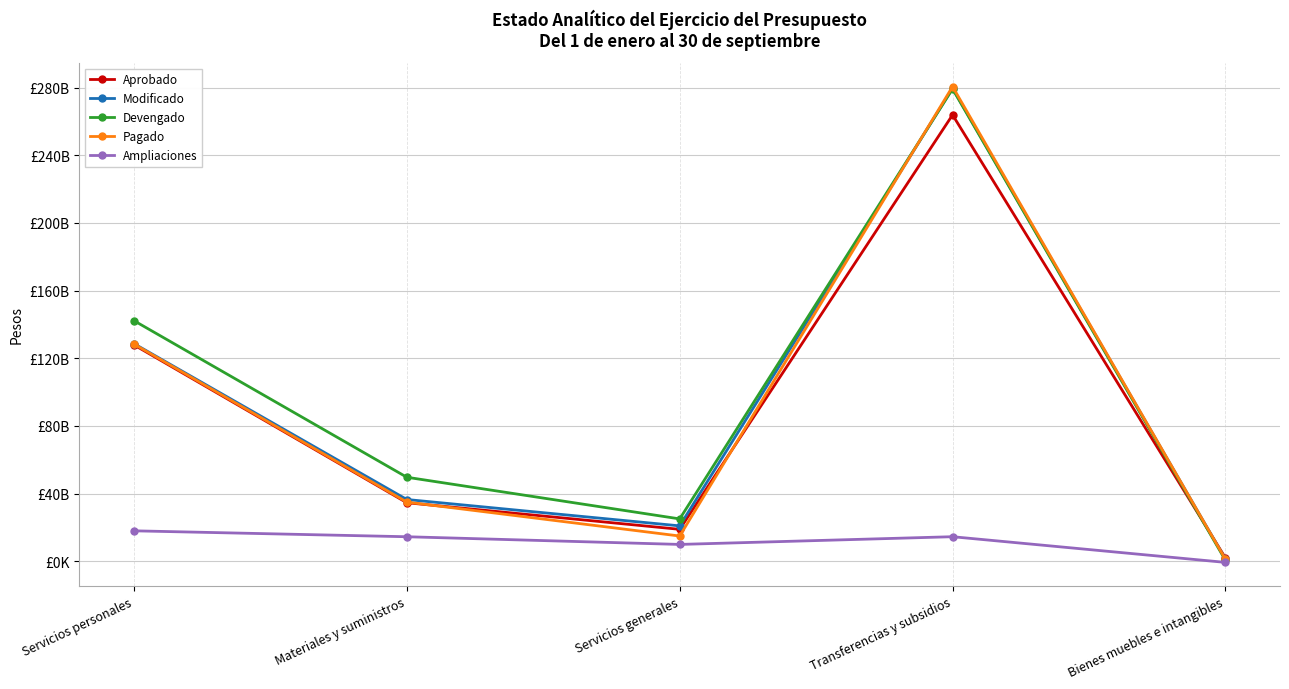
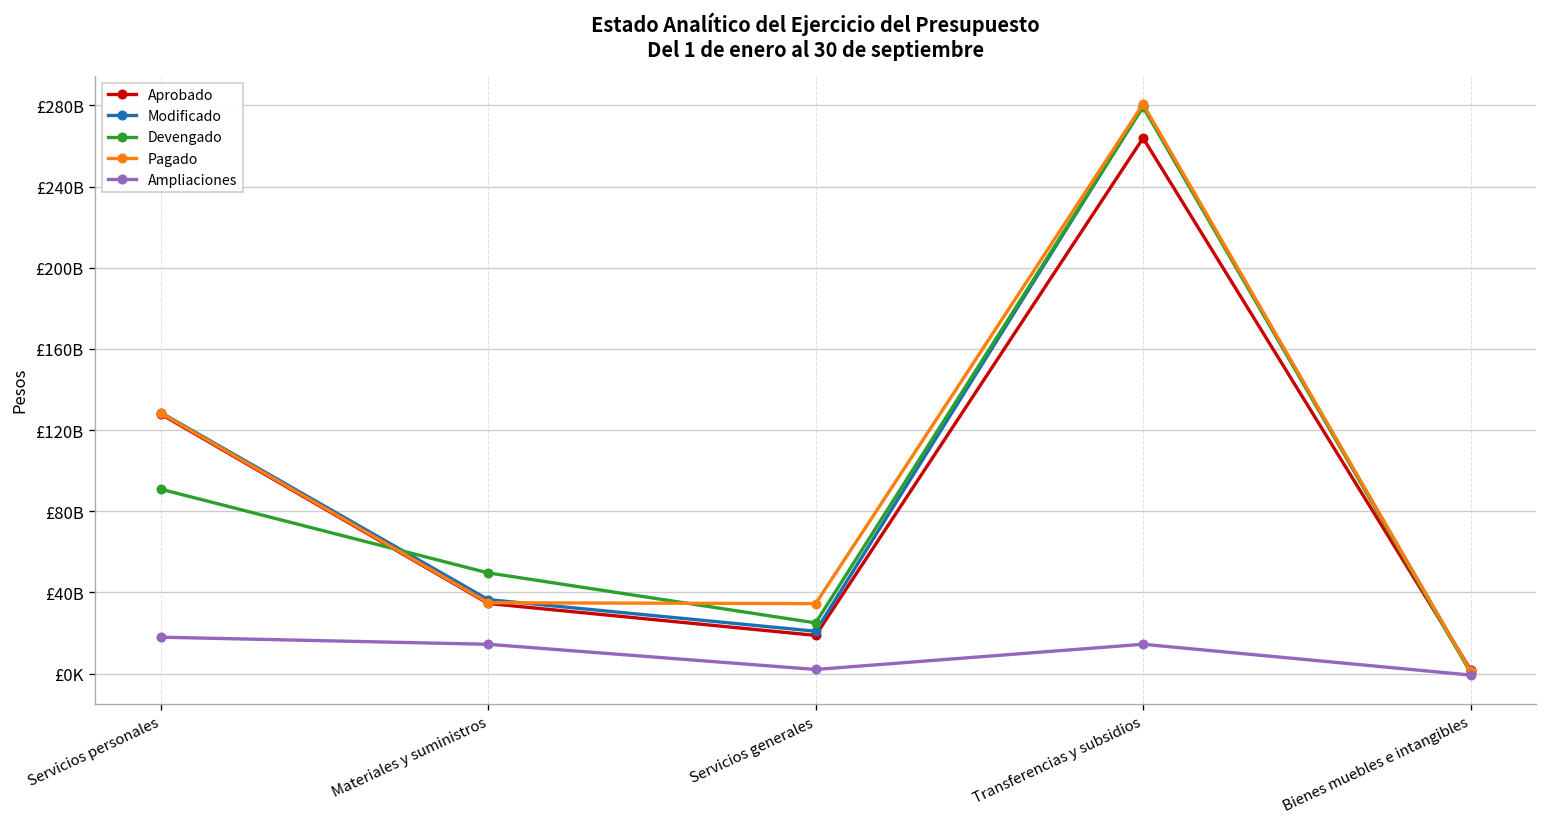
  {
    "Aprobado": {
      "Servicios generales": "£19000000000",
      "Transferencias y subsidios": "£264000000000"
    },
    "Modificado": {
      "Materiales y suministros": "£36000000000",
      "Servicios generales": "£21000000000"
    },
    "Devengado": {
-     "Servicios personales": "£142000000000",
+     "Servicios personales": "£91000000000",
      "Materiales y suministros": "£50000000000",
      "Servicios generales": "£25000000000"
    },
    "Pagado": {
-     "Servicios generales": "£15000000000"
+     "Servicios generales": "£34000000000"
    },
    "Ampliaciones": {
      "Servicios personales": "£18000000000",
      "Materiales y suministros": "£14000000000",
-     "Servicios generales": "£10000000000",
+     "Servicios generales": "£2000000000",
      "Transferencias y subsidios": "£14000000000"
    }
  }
